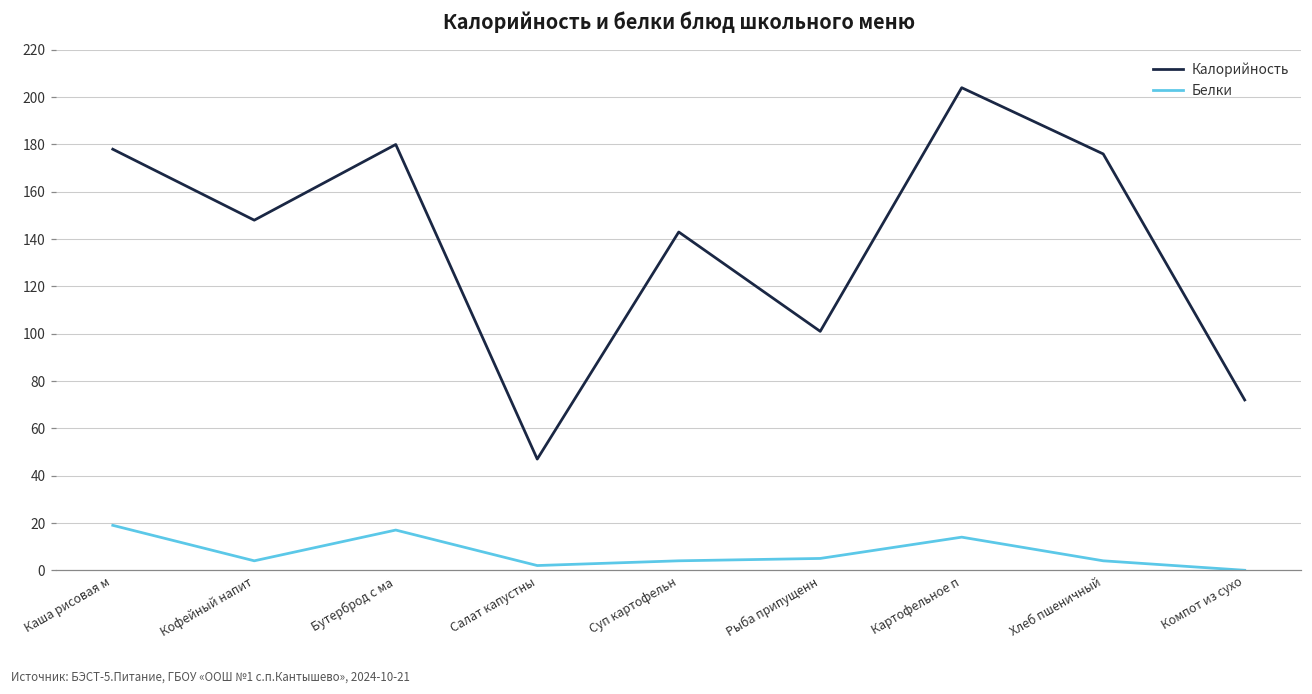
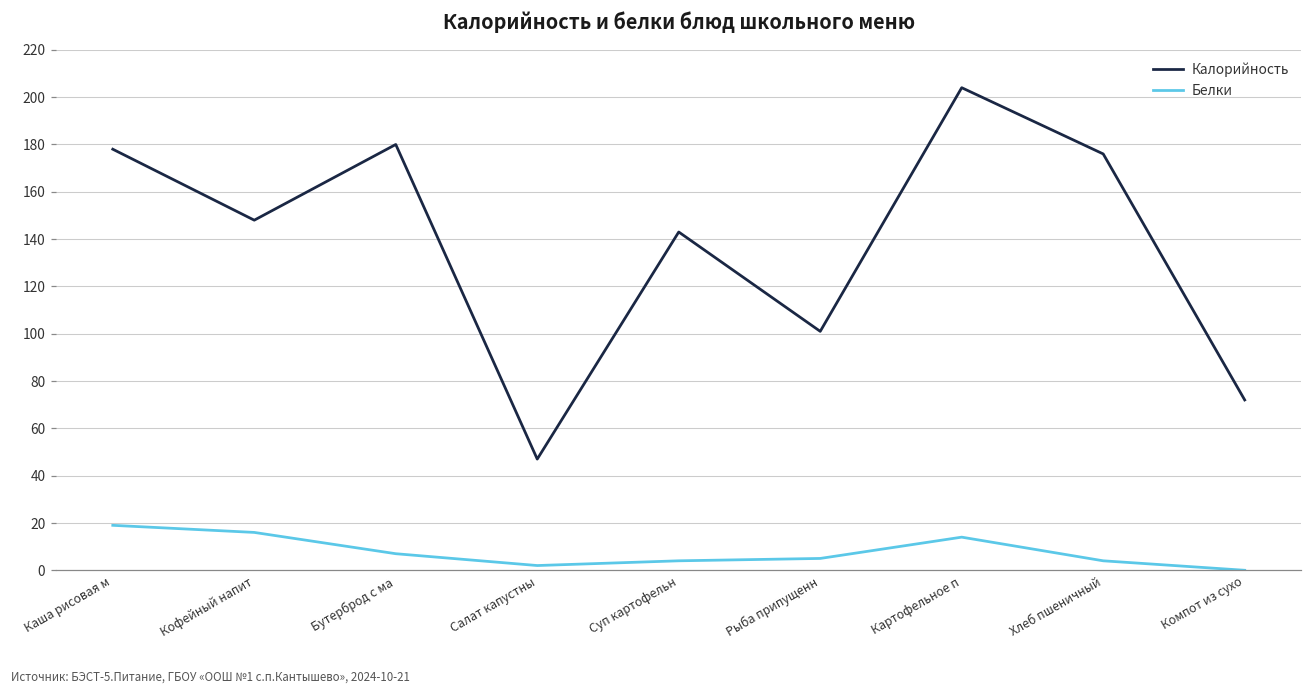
  {
    "Калорийность": {
      "Каша рисовая м": 178,
      "Кофейный напит": 148,
      "Бутерброд с ма": 180,
      "Салат капустны": 47,
      "Суп картофельн": 143,
      "Рыба припущенн": 101,
      "Картофельное п": 204,
      "Хлеб пшеничный": 176,
      "Компот из сухо": 72
    },
    "Белки": {
      "Каша рисовая м": 19,
-     "Кофейный напит": 4,
-     "Бутерброд с ма": 17,
+     "Кофейный напит": 16,
+     "Бутерброд с ма": 7,
      "Салат капустны": 2,
      "Суп картофельн": 4,
      "Рыба припущенн": 5,
      "Картофельное п": 14,
      "Хлеб пшеничный": 4,
      "Компот из сухо": 0
    }
  }
